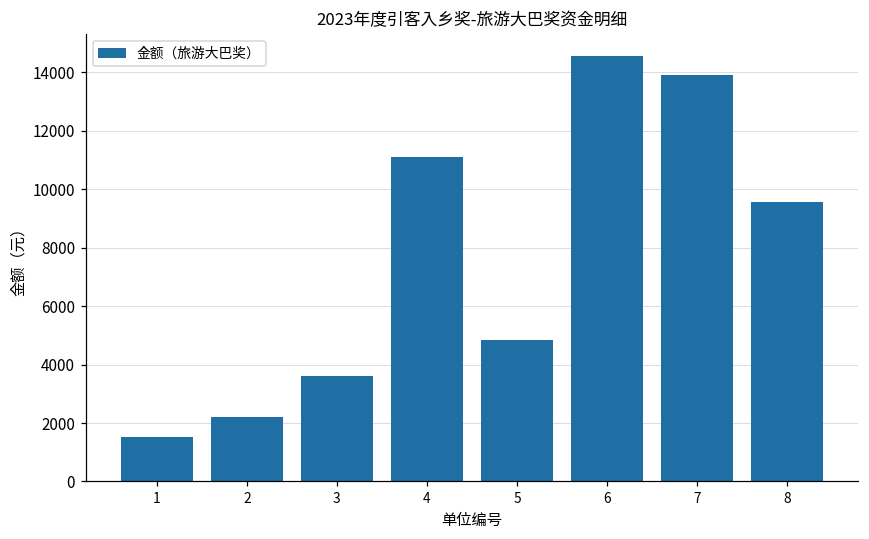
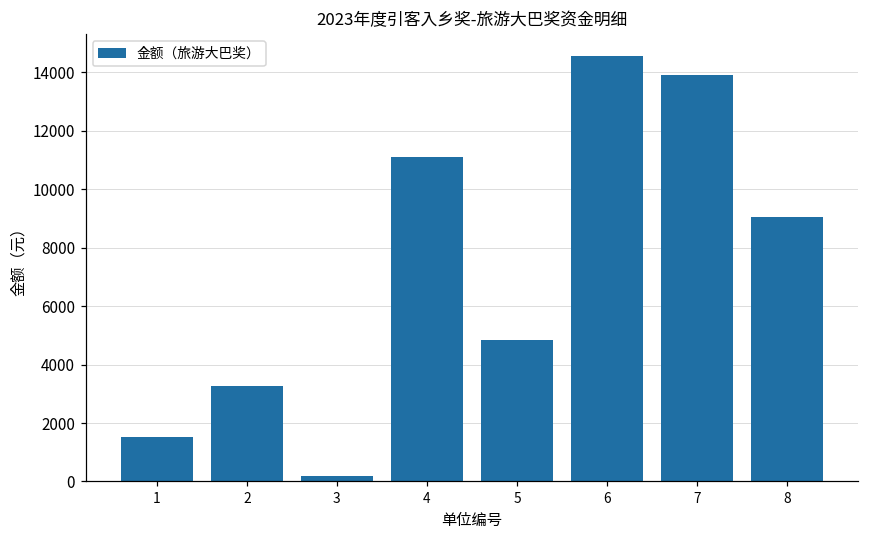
  {
    "1": 1500,
-   "2": 2200,
-   "3": 3600,
+   "2": 3300,
+   "3": 200,
    "4": 11100,
    "5": 4800,
    "6": 14600,
    "7": 13900,
-   "8": 9600
+   "8": 9000
  }
